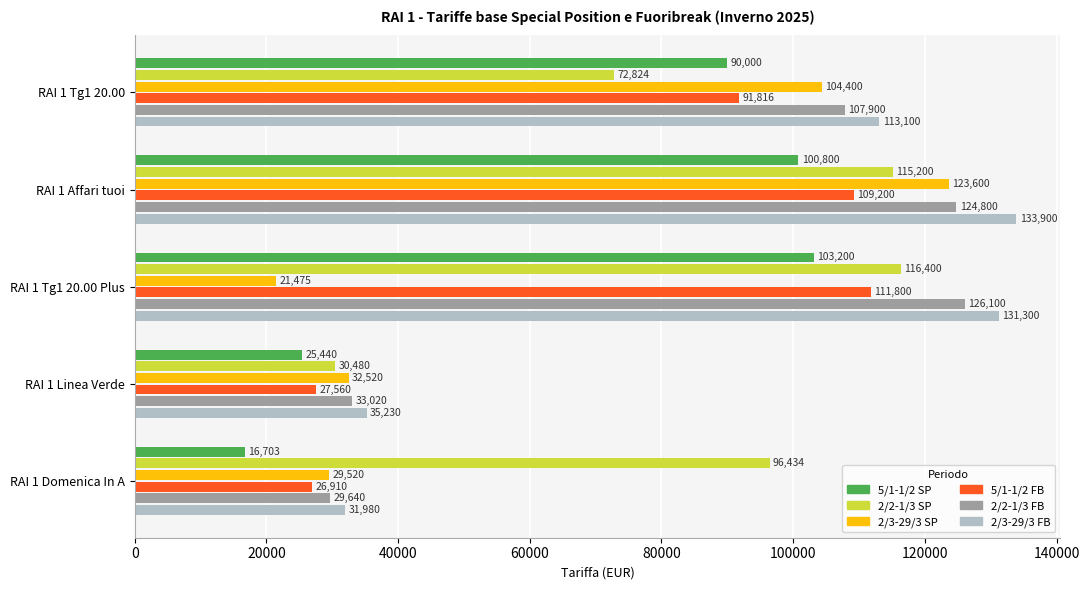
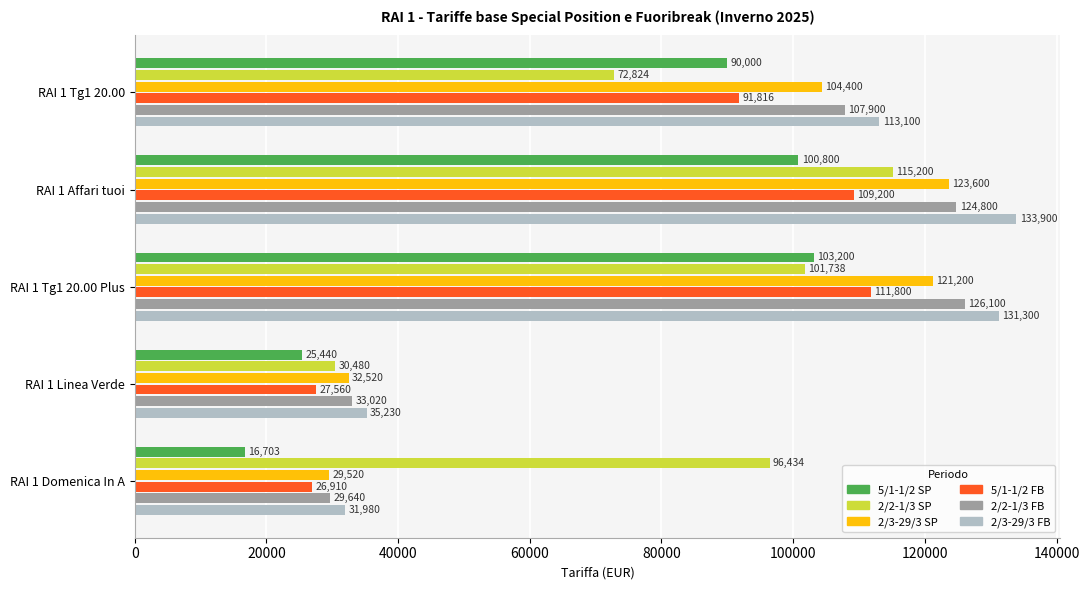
  {
    "5/1-1/2 SP": {
      "RAI 1 Tg1 20.00": "90,000",
      "RAI 1 Affari tuoi": "100,800",
      "RAI 1 Tg1 20.00 Plus": "103,200",
      "RAI 1 Linea Verde": "25,440",
      "RAI 1 Domenica In A": "16,703"
    },
    "2/2-1/3 SP": {
      "RAI 1 Tg1 20.00": "72,824",
      "RAI 1 Affari tuoi": "115,200",
-     "RAI 1 Tg1 20.00 Plus": "116,400",
+     "RAI 1 Tg1 20.00 Plus": "101,738",
      "RAI 1 Linea Verde": "30,480",
      "RAI 1 Domenica In A": "96,434"
    },
    "2/3-29/3 SP": {
      "RAI 1 Tg1 20.00": "104,400",
      "RAI 1 Affari tuoi": "123,600",
-     "RAI 1 Tg1 20.00 Plus": "21,475",
+     "RAI 1 Tg1 20.00 Plus": "121,200",
      "RAI 1 Linea Verde": "32,520",
      "RAI 1 Domenica In A": "29,520"
    },
    "5/1-1/2 FB": {
      "RAI 1 Tg1 20.00": "91,816",
      "RAI 1 Affari tuoi": "109,200",
      "RAI 1 Tg1 20.00 Plus": "111,800",
      "RAI 1 Linea Verde": "27,560",
      "RAI 1 Domenica In A": "26,910"
    }
  }
